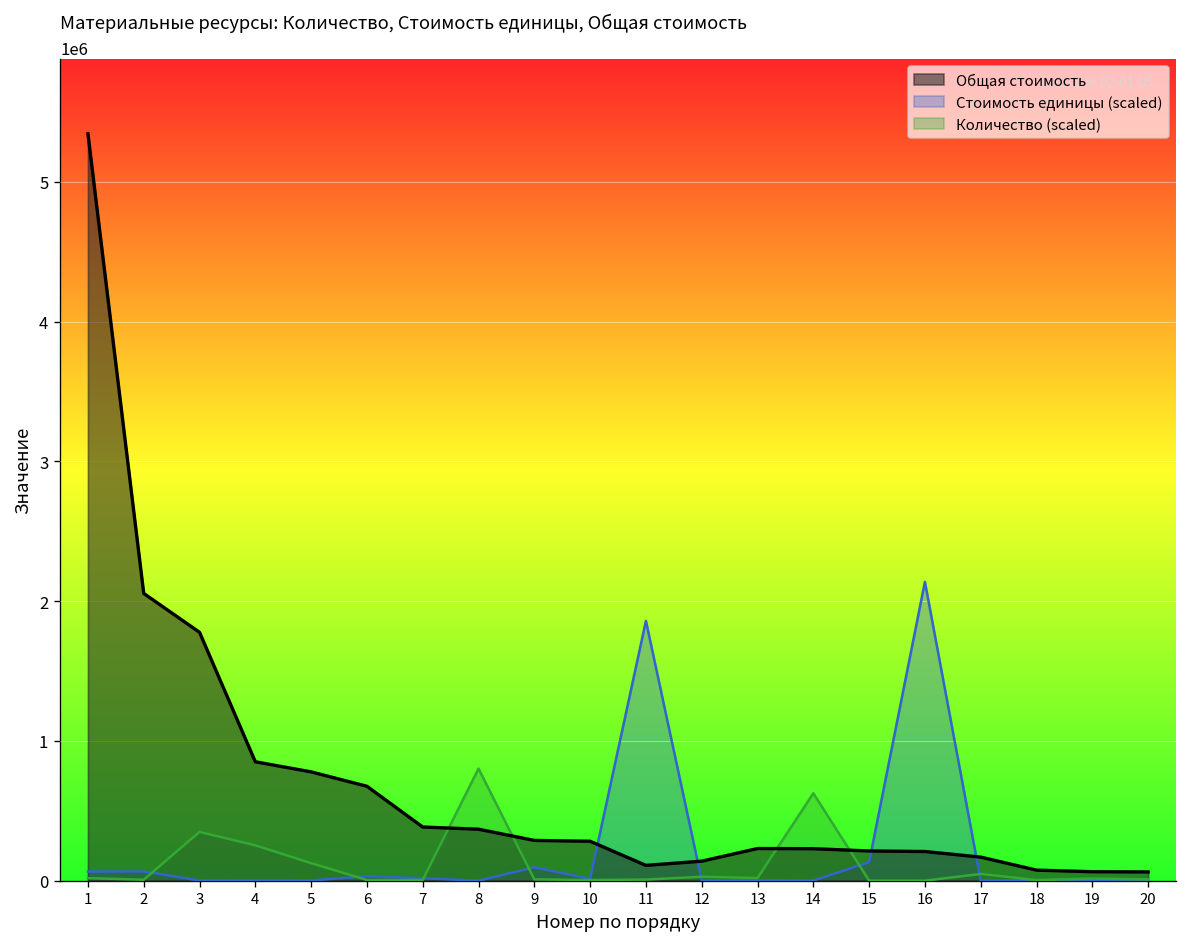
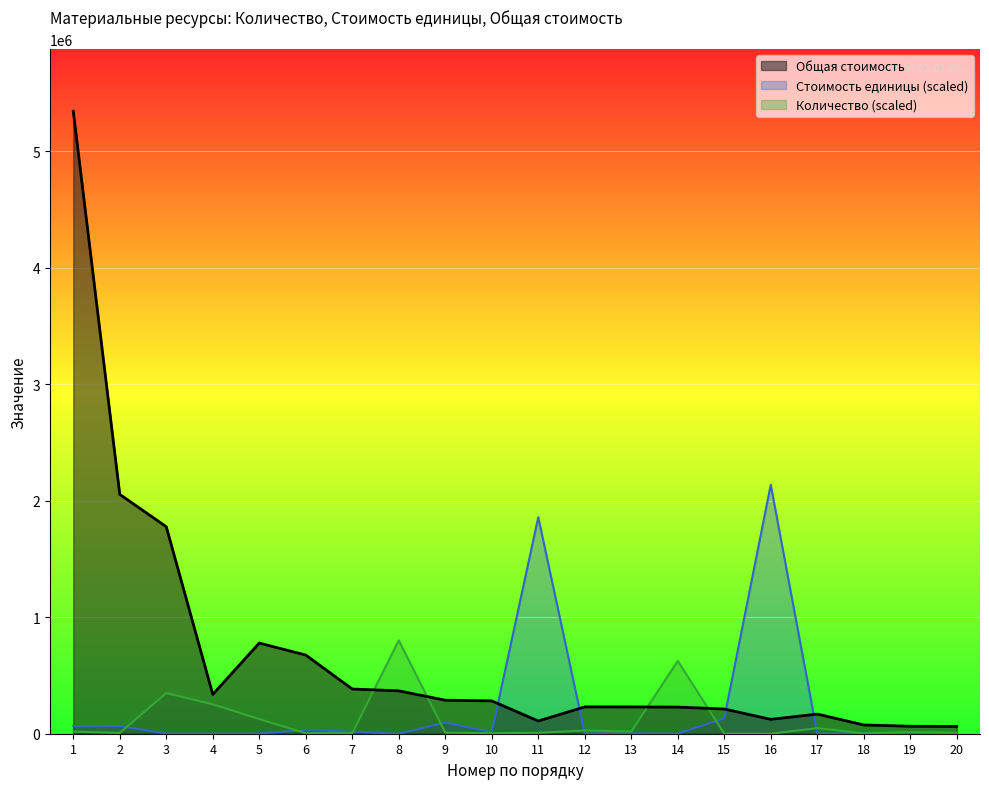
  {
    "Общая стоимость": {
      "1": 5340000,
      "2": 2050000,
      "3": 1780000,
-     "4": 850000,
+     "4": 340000,
      "5": 780000,
      "6": 680000,
      "7": 380000,
      "8": 370000,
      "9": 290000,
      "10": 280000,
      "11": 110000,
-     "12": 140000,
+     "12": 230000,
      "13": 230000,
      "14": 230000,
      "15": 210000,
-     "16": 210000,
+     "16": 120000,
      "17": 170000,
      "18": 80000,
      "19": 60000,
      "20": 60000
    },
    "Стоимость единицы (scaled)": {
      "1": 60000,
      "2": 70000,
      "3": 0,
      "4": 0,
      "5": 0,
      "6": 30000,
      "8": 0,
      "9": 100000,
      "11": 1860000,
      "12": 0,
      "14": 0,
      "15": 130000,
      "16": 2140000,
      "17": 0
    },
    "Количество (scaled)": {
      "1": 20000,
      "2": 10000,
      "3": 350000,
      "4": 250000,
      "5": 130000,
      "6": 0,
      "8": 800000,
      "9": 10000,
      "11": 10000,
      "12": 30000,
      "14": 630000,
      "15": 0,
      "16": 0,
      "17": 50000
    }
  }
